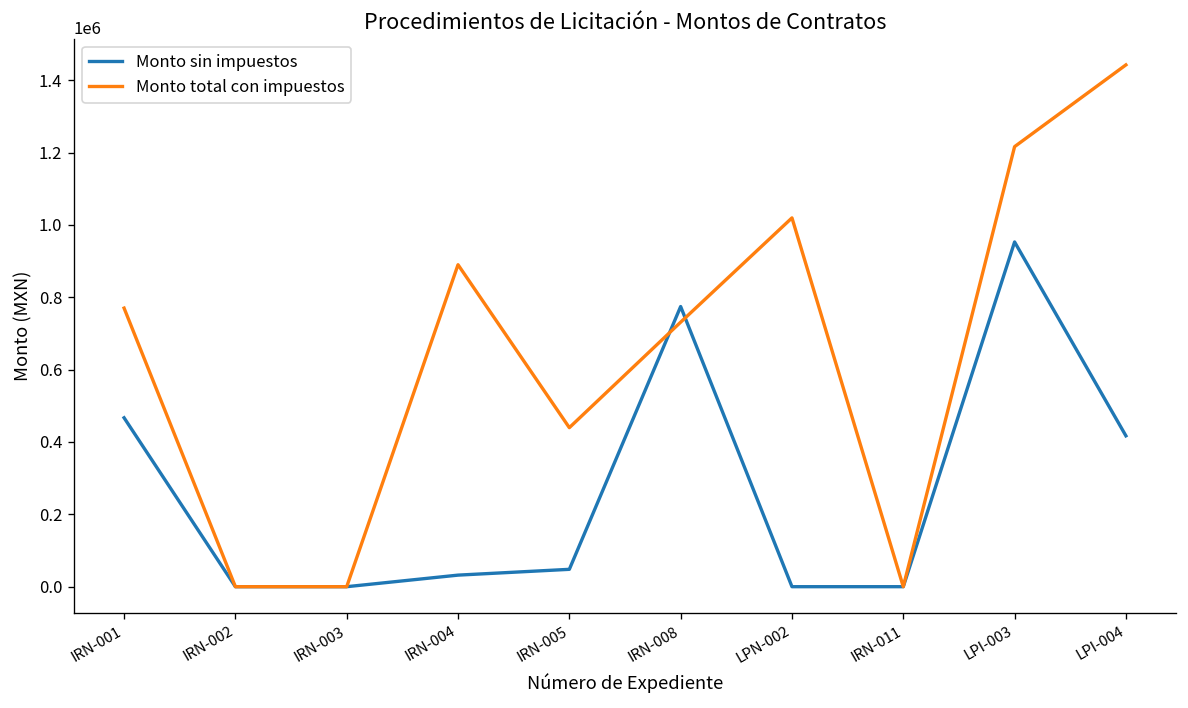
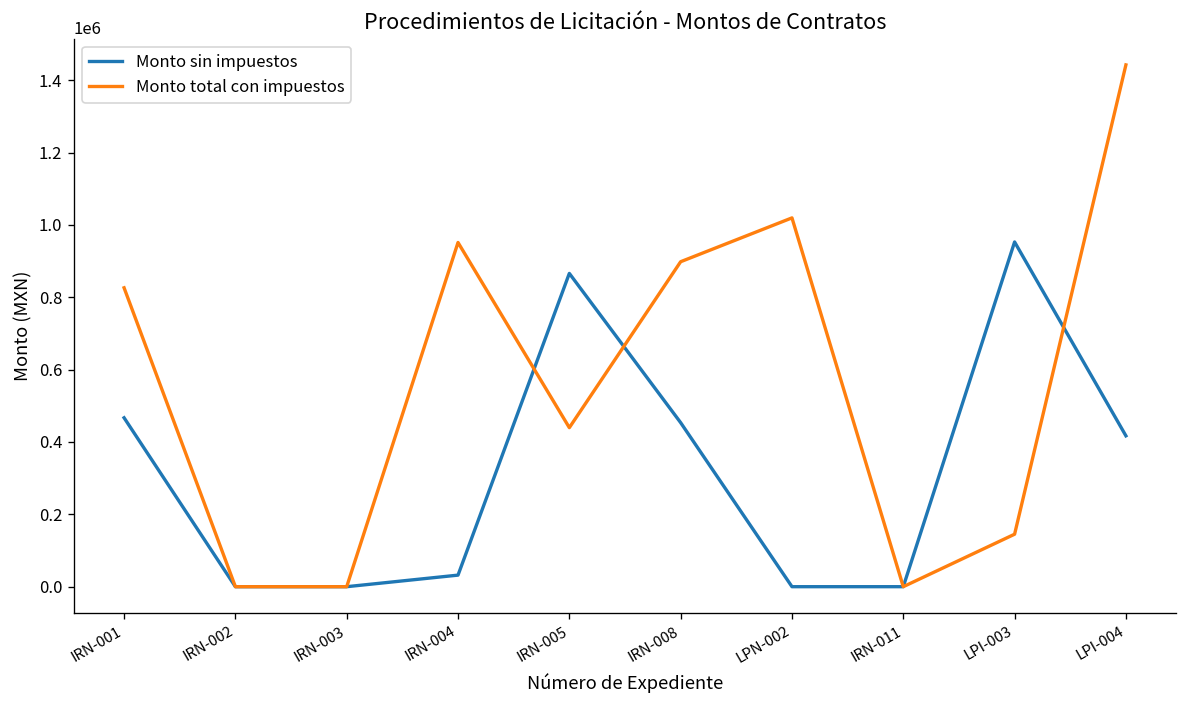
  {
    "Monto sin impuestos": {
      "IRN-001": 470000,
      "IRN-004": 30000,
-     "IRN-005": 50000,
-     "IRN-008": 770000,
+     "IRN-005": 870000,
+     "IRN-008": 450000,
      "LPN-002": 0,
      "LPI-003": 950000,
      "LPI-004": 420000
    },
    "Monto total con impuestos": {
-     "IRN-001": 770000,
-     "IRN-004": 890000,
+     "IRN-001": 830000,
+     "IRN-004": 950000,
      "IRN-005": 440000,
-     "IRN-008": 730000,
+     "IRN-008": 900000,
      "LPN-002": 1020000,
-     "LPI-003": 1220000,
+     "LPI-003": 150000,
      "LPI-004": 1440000
    }
  }
